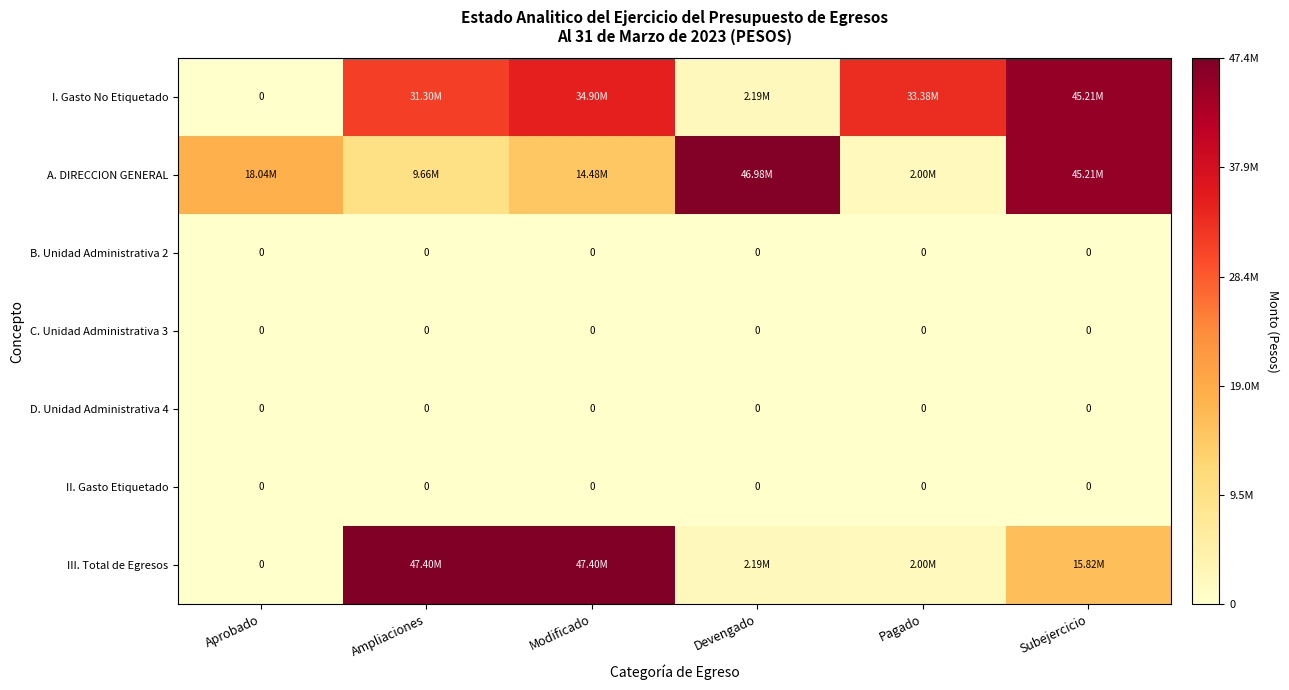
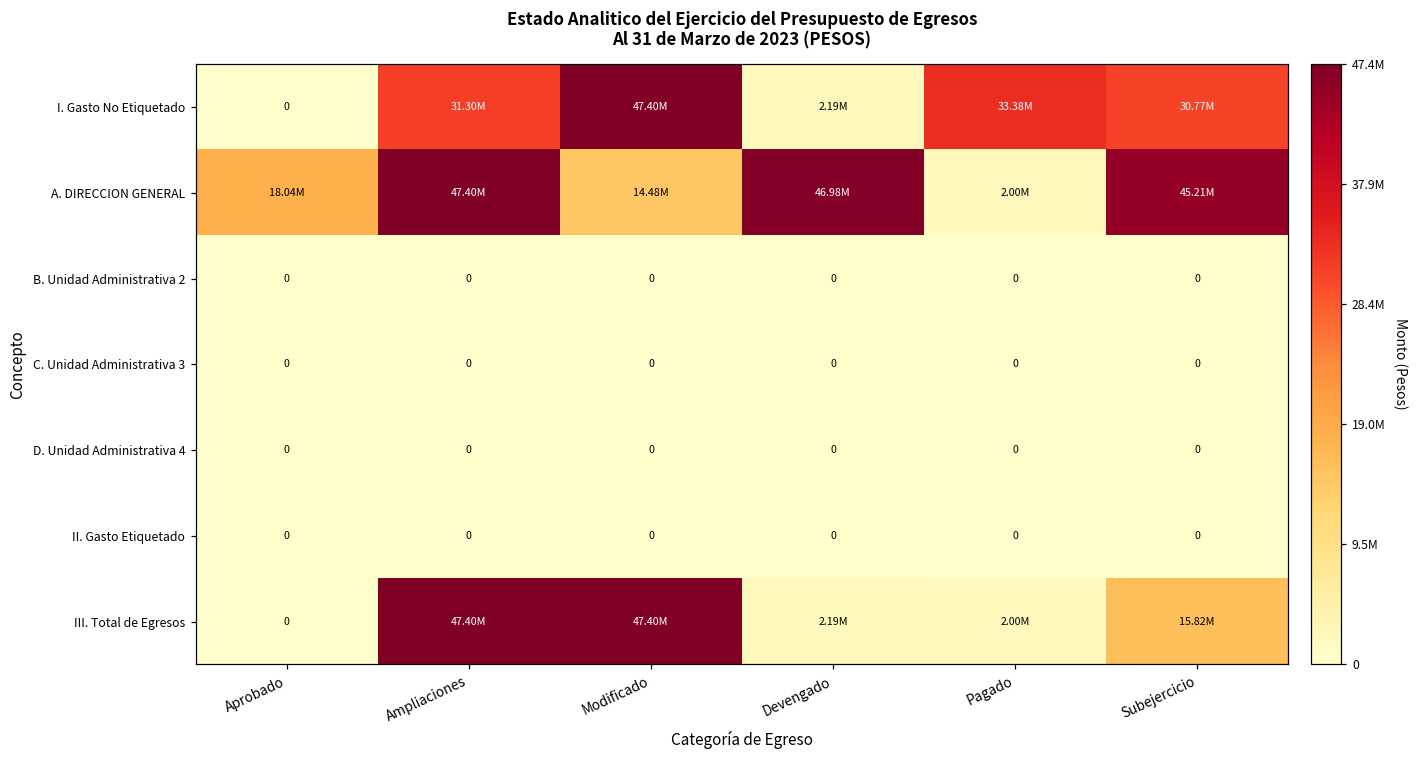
  {
    "I. Gasto No Etiquetado": {
      "Aprobado": "0",
      "Ampliaciones": "31.30M",
-     "Modificado": "34.90M",
+     "Modificado": "47.40M",
      "Devengado": "2.19M",
      "Pagado": "33.38M",
-     "Subejercicio": "45.21M"
+     "Subejercicio": "30.77M"
    },
    "A. DIRECCION GENERAL": {
      "Aprobado": "18.04M",
-     "Ampliaciones": "9.66M",
+     "Ampliaciones": "47.40M",
      "Modificado": "14.48M",
      "Devengado": "46.98M",
      "Pagado": "2.00M",
      "Subejercicio": "45.21M"
    },
    "B. Unidad Administrativa 2": {
      "Aprobado": "0",
      "Ampliaciones": "0",
      "Modificado": "0",
      "Devengado": "0",
      "Pagado": "0",
      "Subejercicio": "0"
    },
    "C. Unidad Administrativa 3": {
      "Aprobado": "0",
      "Ampliaciones": "0",
      "Modificado": "0",
      "Devengado": "0",
      "Pagado": "0",
      "Subejercicio": "0"
    },
    "D. Unidad Administrativa 4": {
      "Aprobado": "0",
      "Ampliaciones": "0",
      "Modificado": "0",
      "Devengado": "0",
      "Pagado": "0",
      "Subejercicio": "0"
    },
    "II. Gasto Etiquetado": {
      "Aprobado": "0",
      "Ampliaciones": "0",
      "Modificado": "0",
      "Devengado": "0",
      "Pagado": "0",
      "Subejercicio": "0"
    },
    "III. Total de Egresos": {
      "Aprobado": "0",
      "Ampliaciones": "47.40M",
      "Modificado": "47.40M",
      "Devengado": "2.19M",
      "Pagado": "2.00M",
      "Subejercicio": "15.82M"
    }
  }
